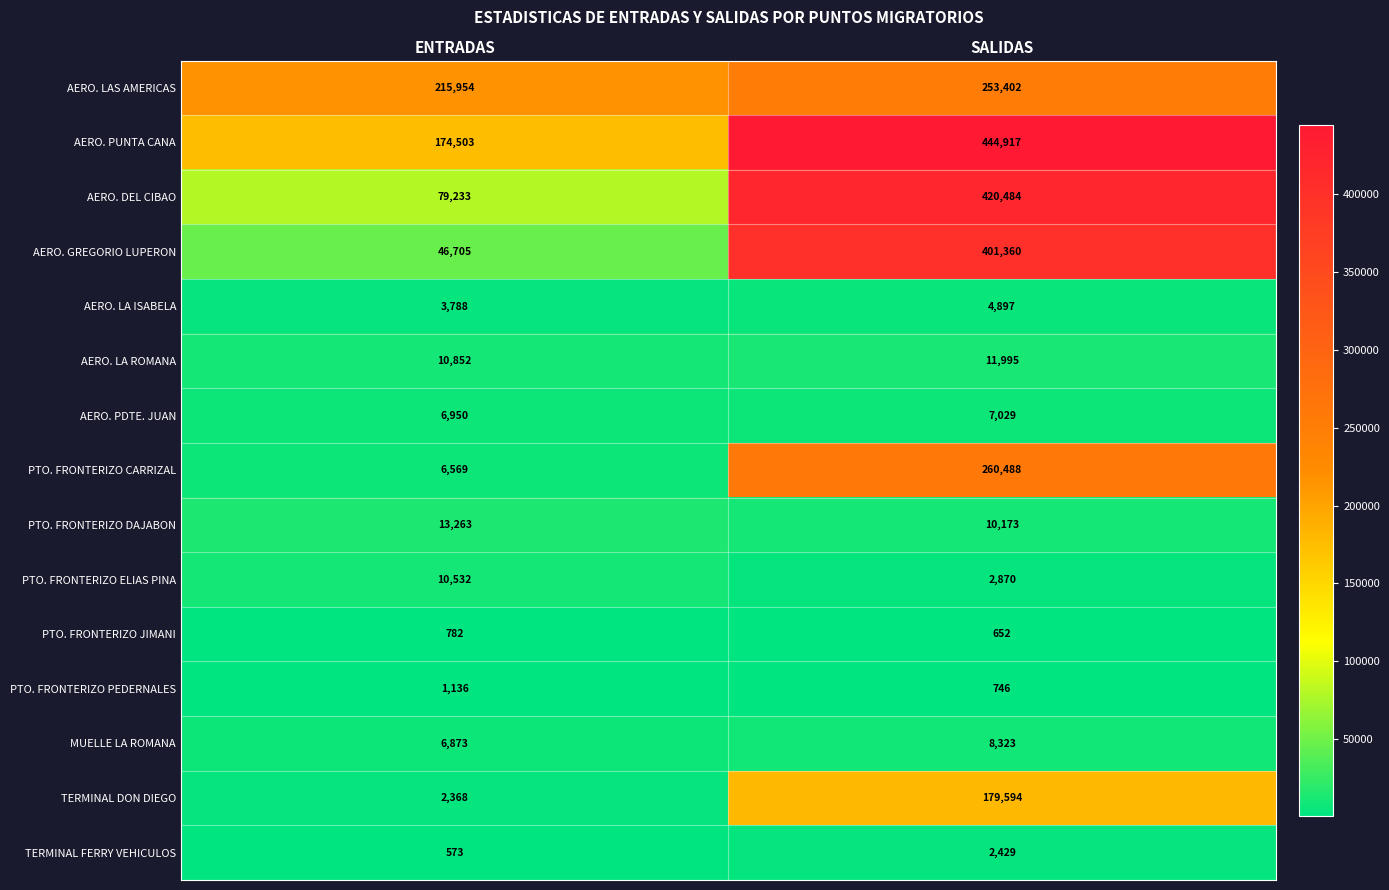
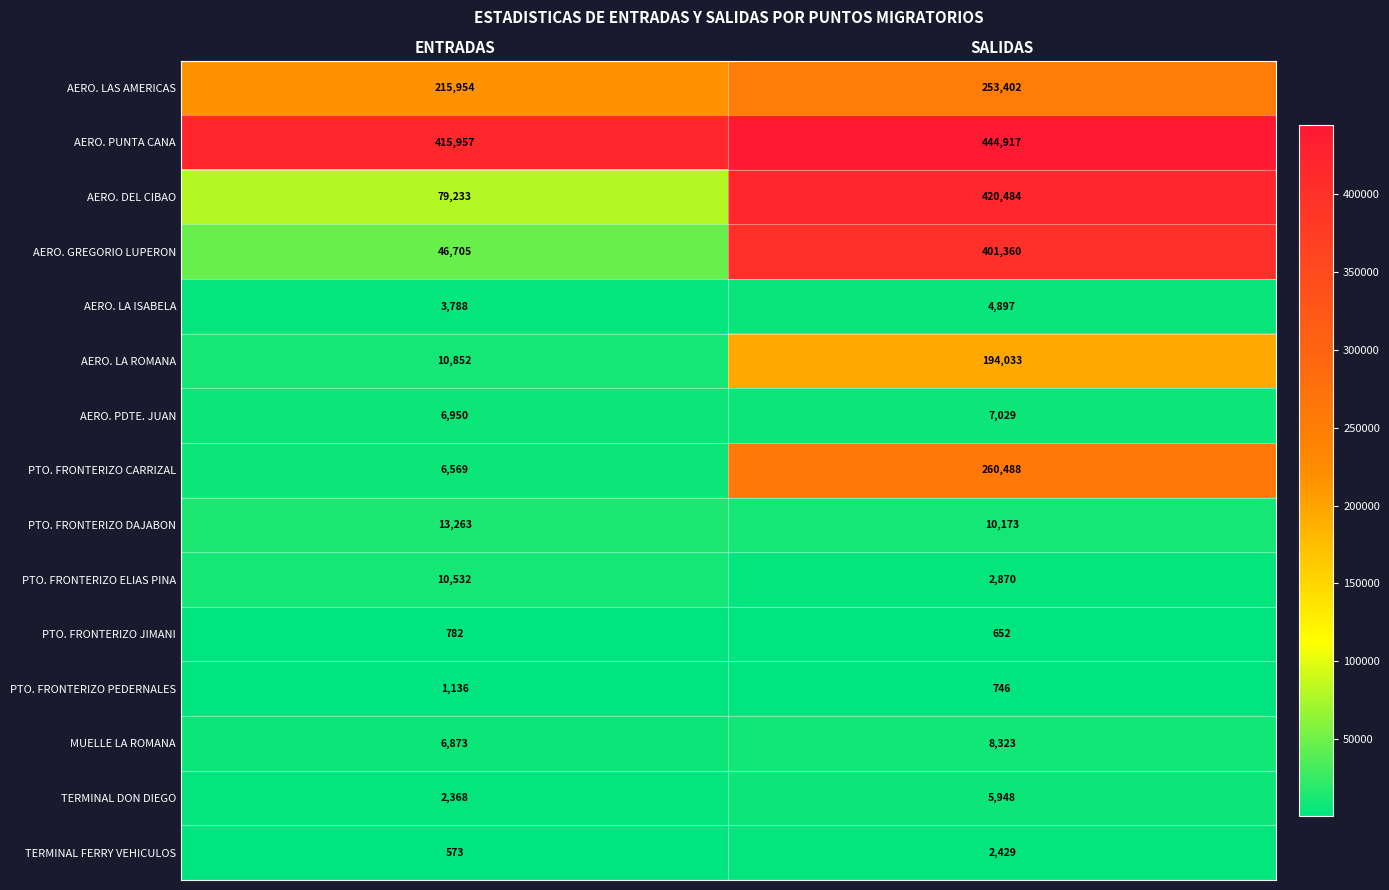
  {
    "AERO. LAS AMERICAS": {
      "ENTRADAS": "215,954",
      "SALIDAS": "253,402"
    },
    "AERO. PUNTA CANA": {
-     "ENTRADAS": "174,503",
+     "ENTRADAS": "415,957",
      "SALIDAS": "444,917"
    },
    "AERO. DEL CIBAO": {
      "ENTRADAS": "79,233",
      "SALIDAS": "420,484"
    },
    "AERO. GREGORIO LUPERON": {
      "ENTRADAS": "46,705",
      "SALIDAS": "401,360"
    },
    "AERO. LA ISABELA": {
      "ENTRADAS": "3,788",
      "SALIDAS": "4,897"
    },
    "AERO. LA ROMANA": {
      "ENTRADAS": "10,852",
-     "SALIDAS": "11,995"
+     "SALIDAS": "194,033"
    },
    "AERO. PDTE. JUAN": {
      "ENTRADAS": "6,950",
      "SALIDAS": "7,029"
    },
    "PTO. FRONTERIZO CARRIZAL": {
      "ENTRADAS": "6,569",
      "SALIDAS": "260,488"
    },
    "PTO. FRONTERIZO DAJABON": {
      "ENTRADAS": "13,263",
      "SALIDAS": "10,173"
    },
    "PTO. FRONTERIZO ELIAS PINA": {
      "ENTRADAS": "10,532",
      "SALIDAS": "2,870"
    },
    "PTO. FRONTERIZO JIMANI": {
      "ENTRADAS": "782",
      "SALIDAS": "652"
    },
    "PTO. FRONTERIZO PEDERNALES": {
      "ENTRADAS": "1,136",
      "SALIDAS": "746"
    },
    "MUELLE LA ROMANA": {
      "ENTRADAS": "6,873",
      "SALIDAS": "8,323"
    },
    "TERMINAL DON DIEGO": {
      "ENTRADAS": "2,368",
-     "SALIDAS": "179,594"
+     "SALIDAS": "5,948"
    },
    "TERMINAL FERRY VEHICULOS": {
      "ENTRADAS": "573",
      "SALIDAS": "2,429"
    }
  }
